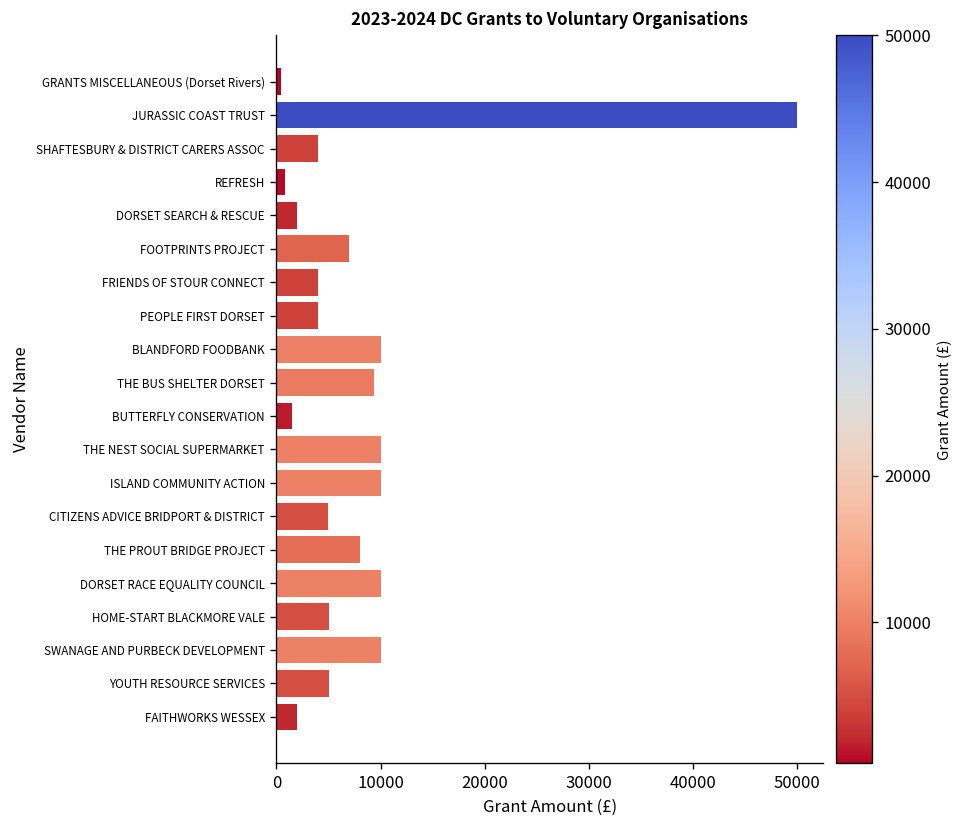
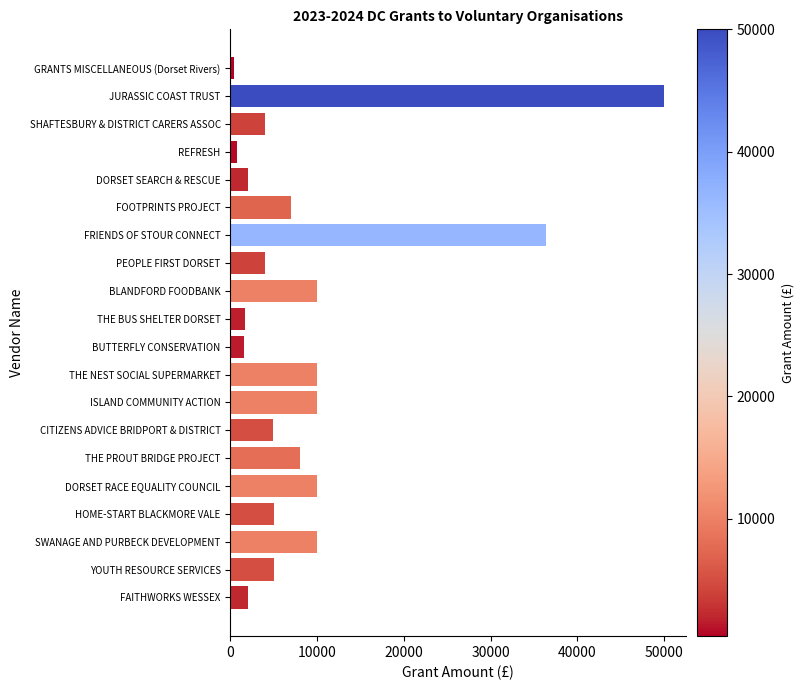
  {
    "GRANTS MISCELLANEOUS (Dorset Rivers)": 0,
    "JURASSIC COAST TRUST": 50000,
    "SHAFTESBURY & DISTRICT CARERS ASSOC": 4000,
    "REFRESH": 1000,
    "DORSET SEARCH & RESCUE": 2000,
    "FOOTPRINTS PROJECT": 7000,
-   "FRIENDS OF STOUR CONNECT": 4000,
+   "FRIENDS OF STOUR CONNECT": 36000,
    "PEOPLE FIRST DORSET": 4000,
    "BLANDFORD FOODBANK": 10000,
-   "THE BUS SHELTER DORSET": 9000,
+   "THE BUS SHELTER DORSET": 2000,
    "BUTTERFLY CONSERVATION": 2000,
    "THE NEST SOCIAL SUPERMARKET": 10000,
    "ISLAND COMMUNITY ACTION": 10000,
    "CITIZENS ADVICE BRIDPORT & DISTRICT": 5000,
    "THE PROUT BRIDGE PROJECT": 8000,
    "DORSET RACE EQUALITY COUNCIL": 10000,
    "HOME-START BLACKMORE VALE": 5000,
    "SWANAGE AND PURBECK DEVELOPMENT": 10000,
    "YOUTH RESOURCE SERVICES": 5000,
    "FAITHWORKS WESSEX": 2000
  }
